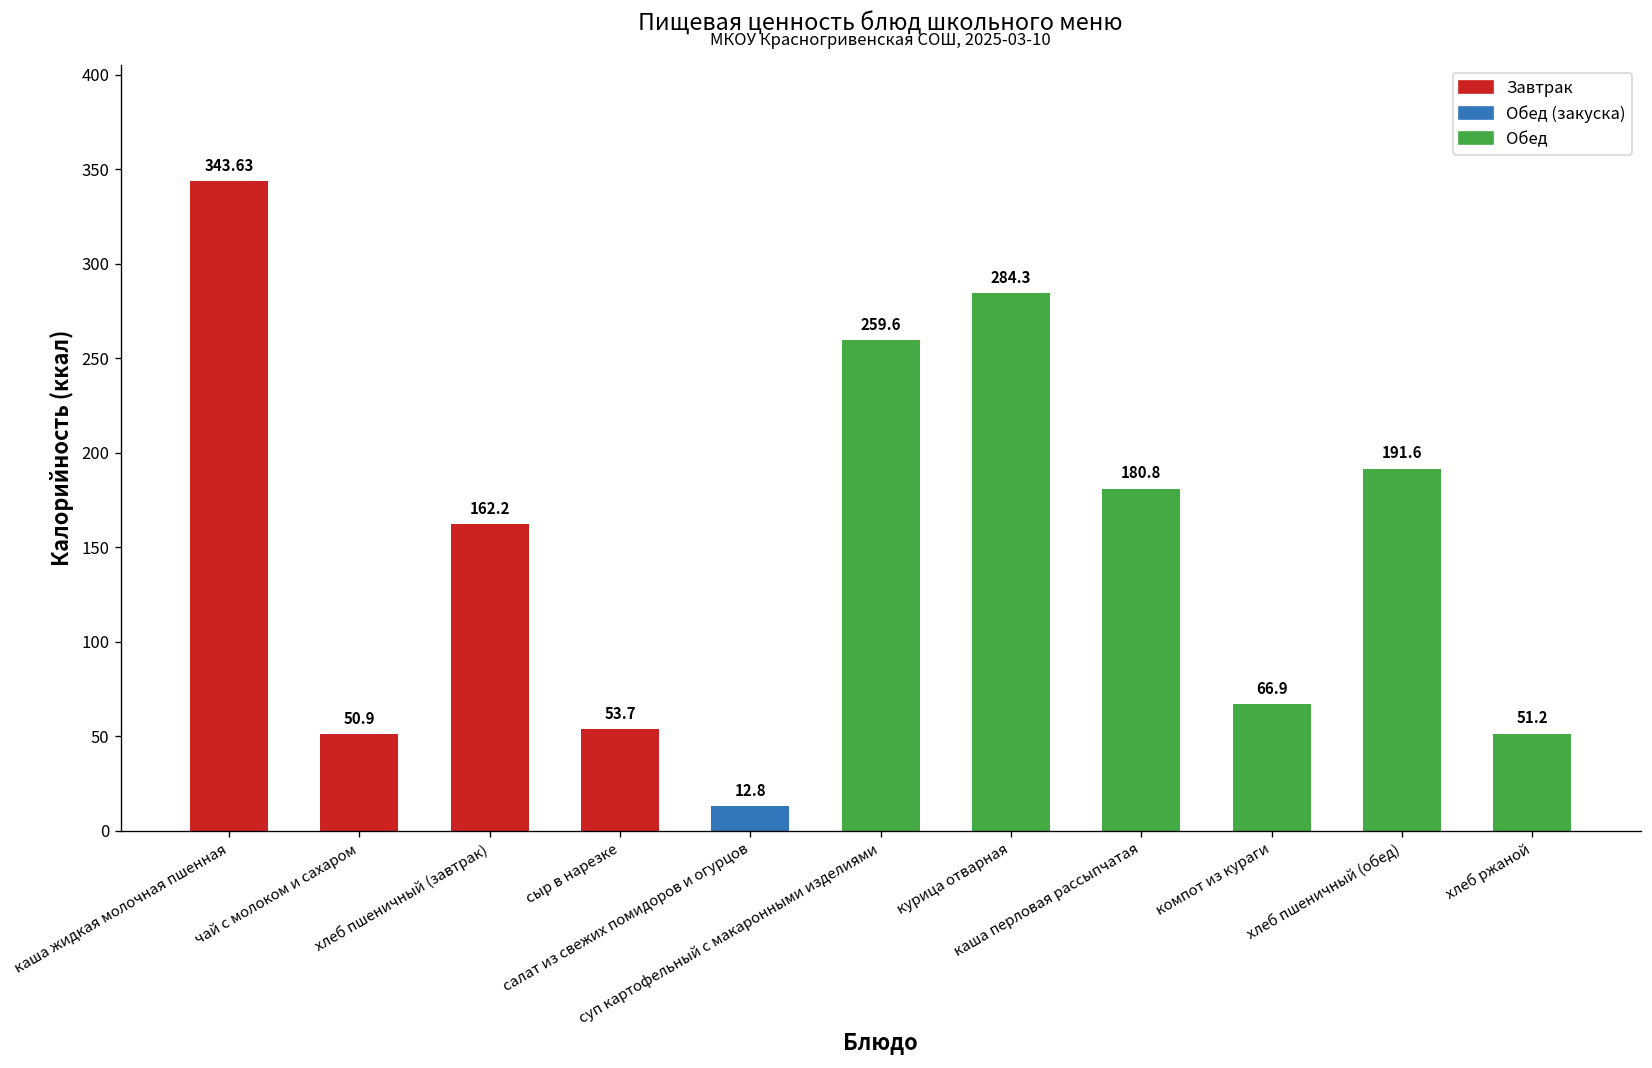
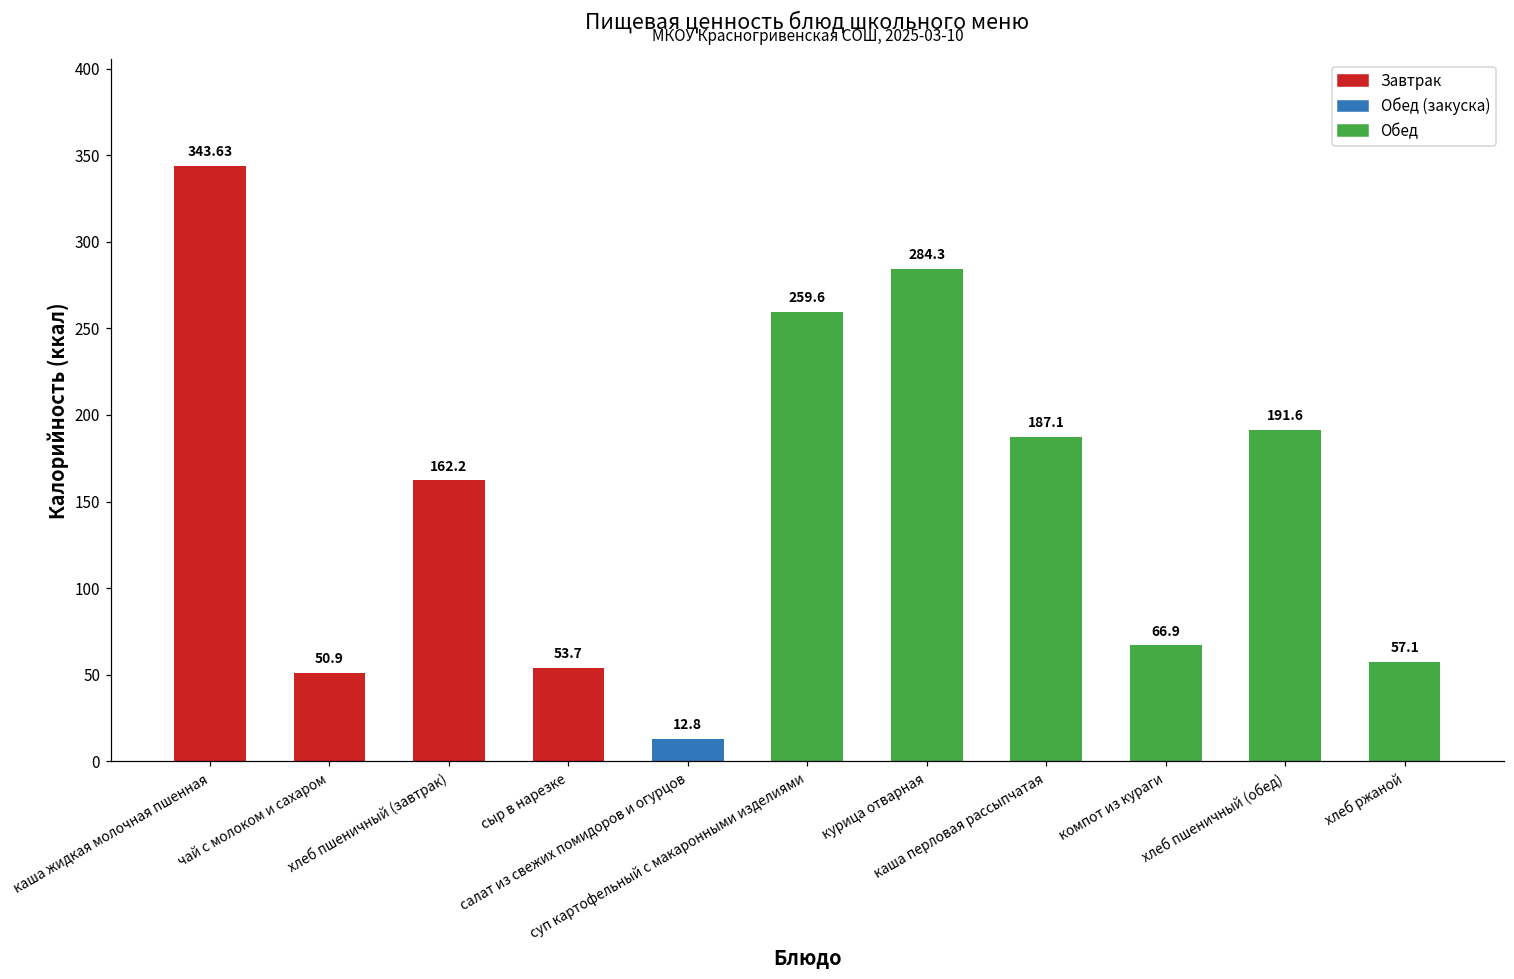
  {
    "каша жидкая молочная пшенная": 343.63,
    "чай с молоком и сахаром": 50.9,
    "хлеб пшеничный (завтрак)": 162.2,
    "сыр в нарезке": 53.7,
    "салат из свежих помидоров и огурцов": 12.8,
    "суп картофельный с макаронными изделиями": 259.6,
    "курица отварная": 284.3,
-   "каша перловая рассыпчатая": 180.8,
+   "каша перловая рассыпчатая": 187.1,
    "компот из кураги": 66.9,
    "хлеб пшеничный (обед)": 191.6,
-   "хлеб ржаной": 51.2
+   "хлеб ржаной": 57.1
  }
